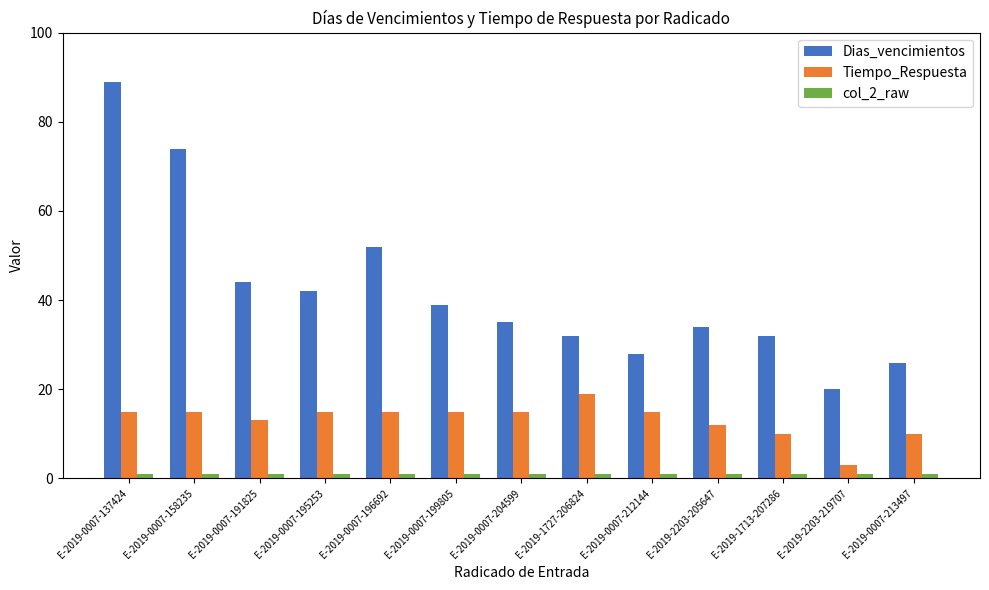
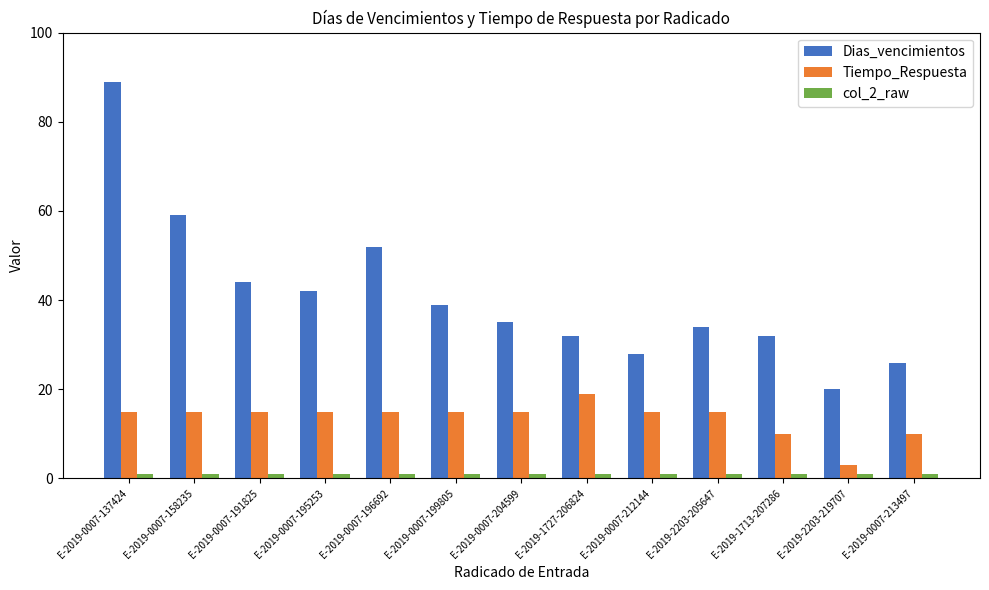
  {
    "Dias_vencimientos": {
      "E-2019-0007-137424": 89,
-     "E-2019-0007-158235": 74,
+     "E-2019-0007-158235": 59,
      "E-2019-0007-191825": 44,
      "E-2019-0007-195253": 42,
      "E-2019-0007-196692": 52,
      "E-2019-0007-199805": 39,
      "E-2019-0007-204599": 35,
      "E-2019-1727-206824": 32,
      "E-2019-0007-212144": 28,
      "E-2019-2203-205647": 34,
      "E-2019-1713-207286": 32,
      "E-2019-2203-219707": 20,
      "E-2019-0007-213497": 26
    },
    "Tiempo_Respuesta": {
      "E-2019-0007-137424": 15,
      "E-2019-0007-158235": 15,
-     "E-2019-0007-191825": 13,
+     "E-2019-0007-191825": 15,
      "E-2019-0007-195253": 15,
      "E-2019-0007-196692": 15,
      "E-2019-0007-199805": 15,
      "E-2019-0007-204599": 15,
      "E-2019-1727-206824": 19,
      "E-2019-0007-212144": 15,
-     "E-2019-2203-205647": 12,
+     "E-2019-2203-205647": 15,
      "E-2019-1713-207286": 10,
      "E-2019-2203-219707": 3,
      "E-2019-0007-213497": 10
    },
    "col_2_raw": {
      "E-2019-0007-137424": 1,
      "E-2019-0007-158235": 1,
      "E-2019-0007-191825": 1,
      "E-2019-0007-195253": 1,
      "E-2019-0007-196692": 1,
      "E-2019-0007-199805": 1,
      "E-2019-0007-204599": 1,
      "E-2019-1727-206824": 1,
      "E-2019-0007-212144": 1,
      "E-2019-2203-205647": 1,
      "E-2019-1713-207286": 1,
      "E-2019-2203-219707": 1,
      "E-2019-0007-213497": 1
    }
  }
